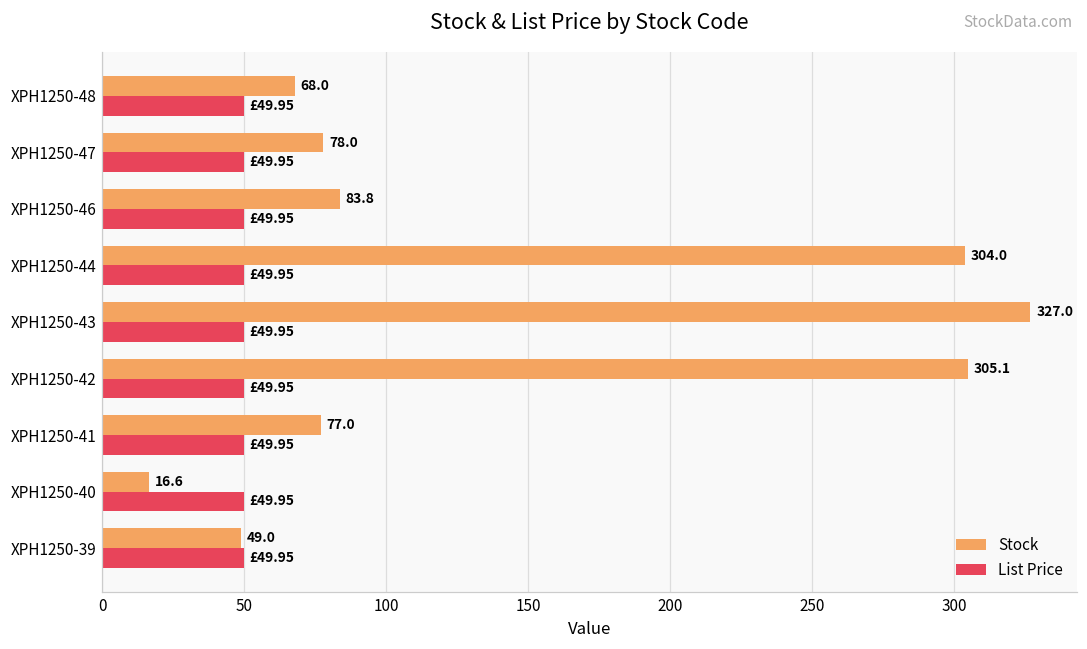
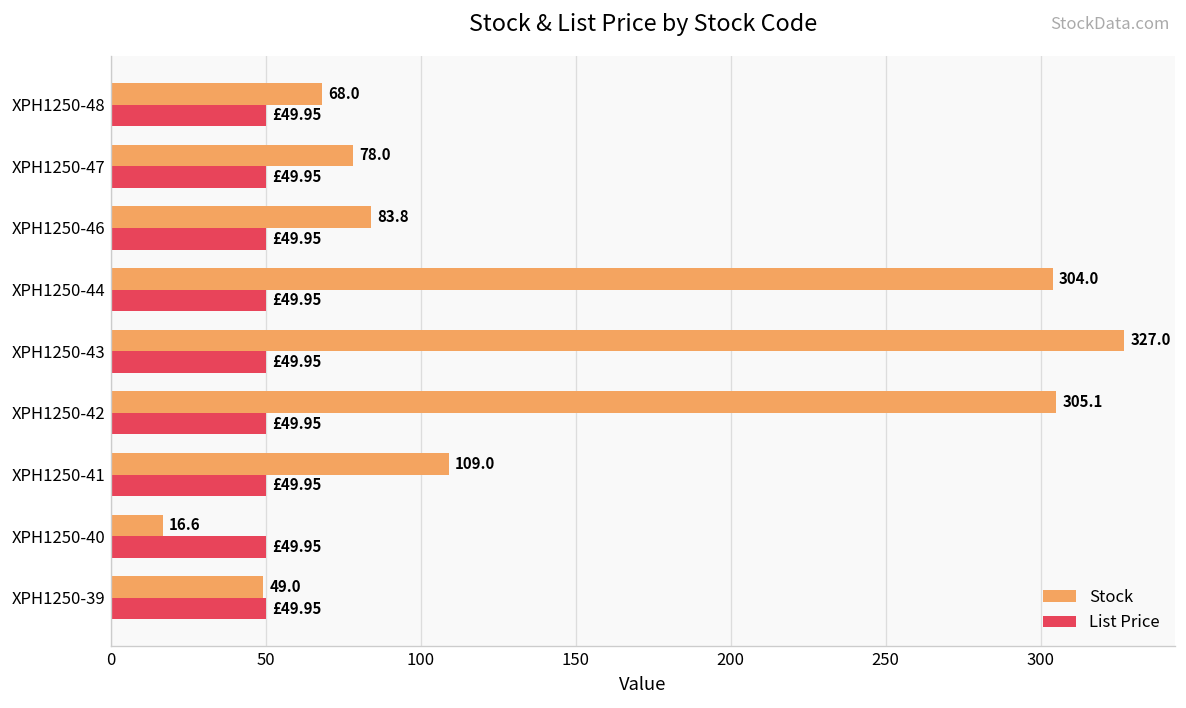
  {
    "Stock": {
      "XPH1250-48": "68.0",
      "XPH1250-47": "78.0",
      "XPH1250-46": "83.8",
      "XPH1250-44": "304.0",
      "XPH1250-43": "327.0",
      "XPH1250-42": "305.1",
-     "XPH1250-41": "77.0",
+     "XPH1250-41": "109.0",
      "XPH1250-40": "16.6",
      "XPH1250-39": "49.0"
    },
    "List Price": {
      "XPH1250-48": "£49.95",
      "XPH1250-47": "£49.95",
      "XPH1250-46": "£49.95",
      "XPH1250-44": "£49.95",
      "XPH1250-43": "£49.95",
      "XPH1250-42": "£49.95",
      "XPH1250-41": "£49.95",
      "XPH1250-40": "£49.95",
      "XPH1250-39": "£49.95"
    }
  }
